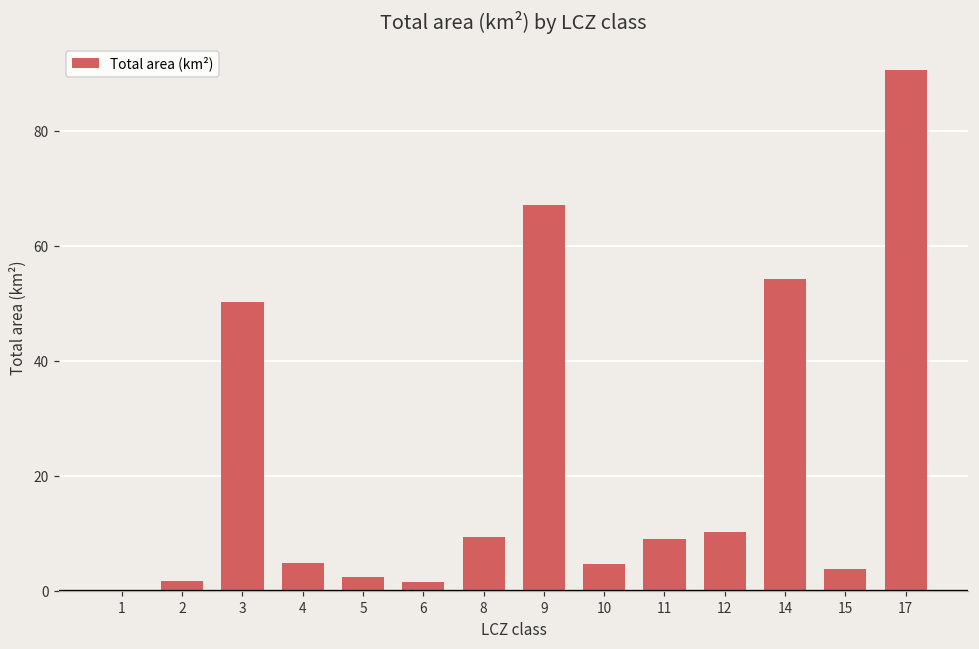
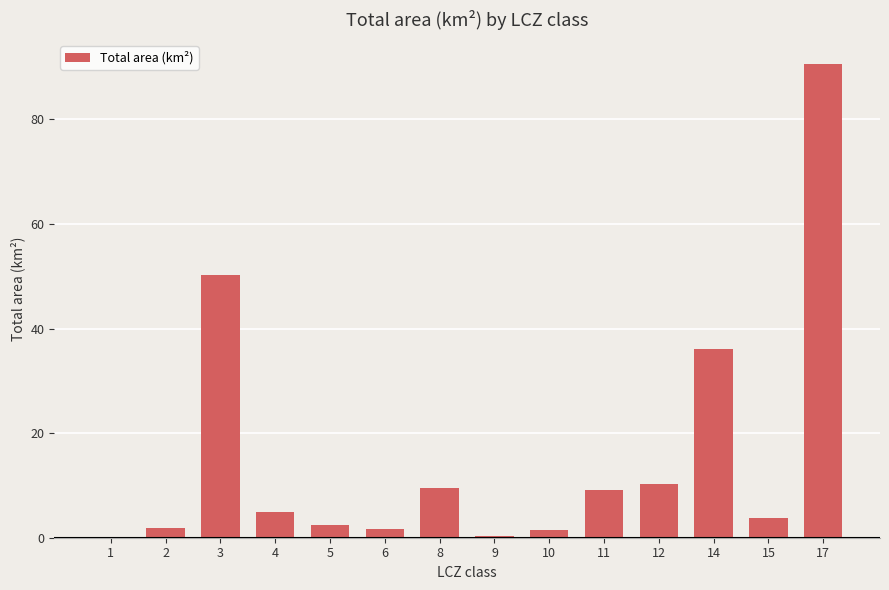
  {
    "2": 2,
    "3": 50,
    "4": 5,
    "5": 2,
    "6": 2,
    "8": 9,
-   "9": 67,
-   "10": 5,
+   "9": 0,
+   "10": 1,
    "11": 9,
    "12": 10,
-   "14": 54,
+   "14": 36,
    "15": 4,
    "17": 91
  }
